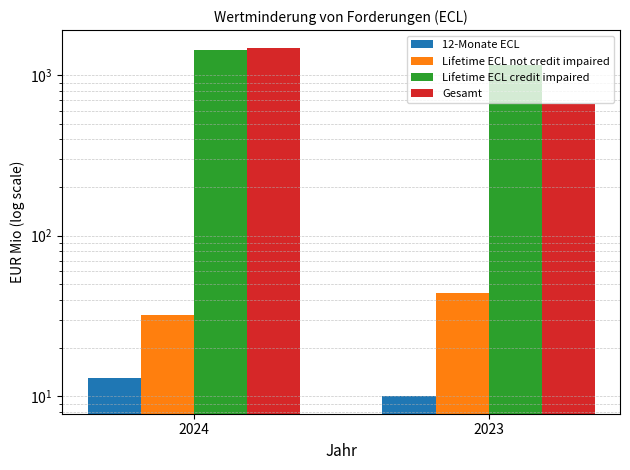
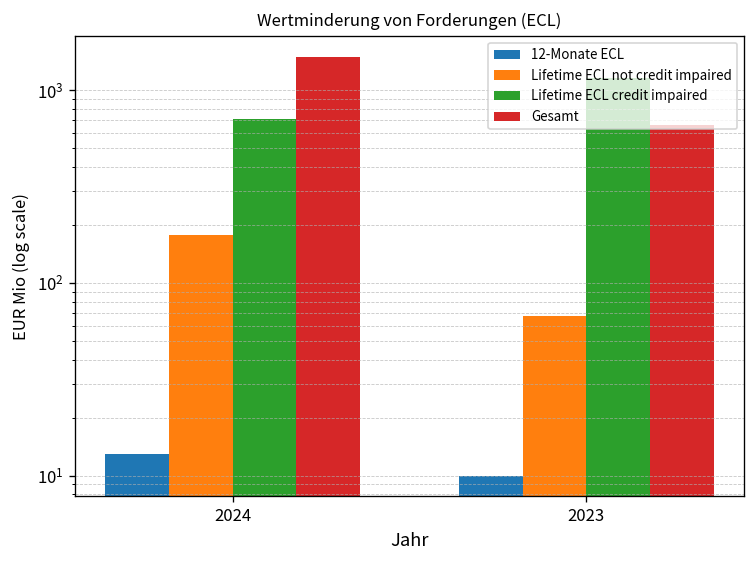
  {
    "12-Monate ECL": {
      "2024": 13,
      "2023": 10
    },
    "Lifetime ECL not credit impaired": {
-     "2024": 32,
-     "2023": 44
+     "2024": 180,
+     "2023": 67
    },
    "Lifetime ECL credit impaired": {
-     "2024": 1400
+     "2024": 700
    },
    "Gesamt": {
      "2024": 1500,
      "2023": 660
    }
  }
